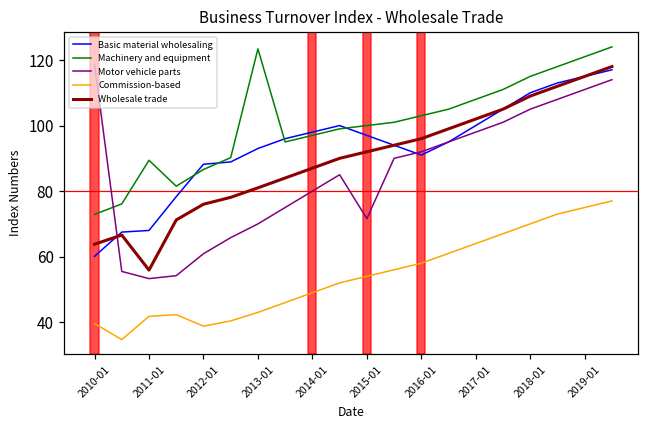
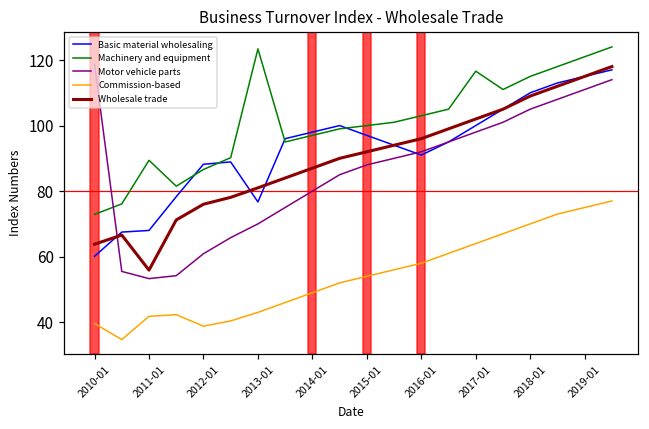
  {
    "Basic material wholesaling": {
      "2010-01": 60,
      "2011-01": 68,
      "2012-01": 88,
-     "2013-01": 93,
+     "2013-01": 77,
      "2014-01": 98,
      "2015-01": 97,
      "2016-01": 91,
      "2017-01": 100,
      "2018-01": 110
    },
    "Machinery and equipment": {
      "2010-01": 73,
      "2011-01": 89,
      "2012-01": 87,
      "2013-01": 123,
      "2014-01": 97,
      "2015-01": 100,
      "2016-01": 103,
-     "2017-01": 108,
+     "2017-01": 117,
      "2018-01": 115,
      "2019-01": 121
    },
    "Motor vehicle parts": {
      "2011-01": 53,
      "2012-01": 61,
      "2013-01": 70,
      "2014-01": 80,
-     "2015-01": 72,
+     "2015-01": 88,
      "2016-01": 92,
      "2017-01": 98,
      "2018-01": 105,
      "2019-01": 111
    },
    "Commission-based": {
      "2010-01": 40,
      "2011-01": 42,
      "2012-01": 39,
      "2013-01": 43,
      "2014-01": 49,
      "2015-01": 54,
      "2016-01": 58,
      "2017-01": 64,
      "2018-01": 70,
      "2019-01": 75
    },
    "Wholesale trade": {
      "2010-01": 64,
      "2011-01": 56,
      "2012-01": 76,
      "2013-01": 81,
      "2014-01": 87,
      "2015-01": 92,
      "2016-01": 96,
      "2017-01": 102,
      "2018-01": 109
    }
  }
